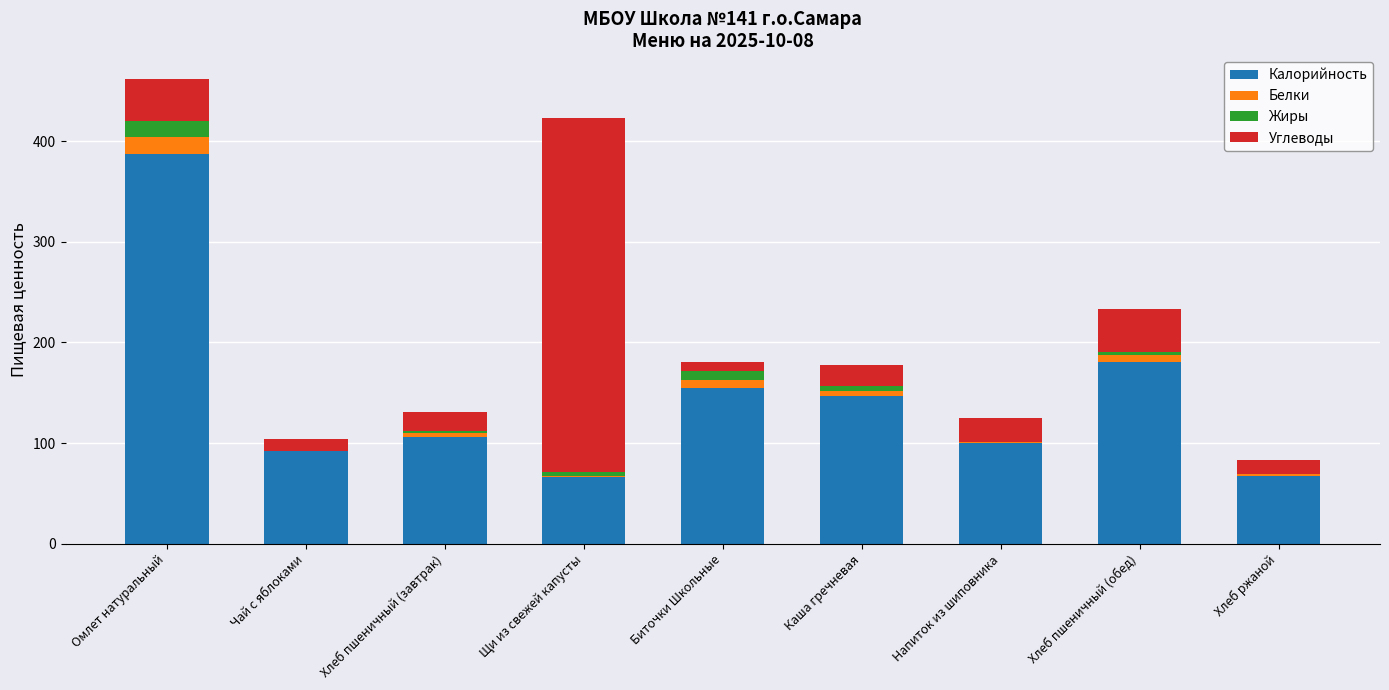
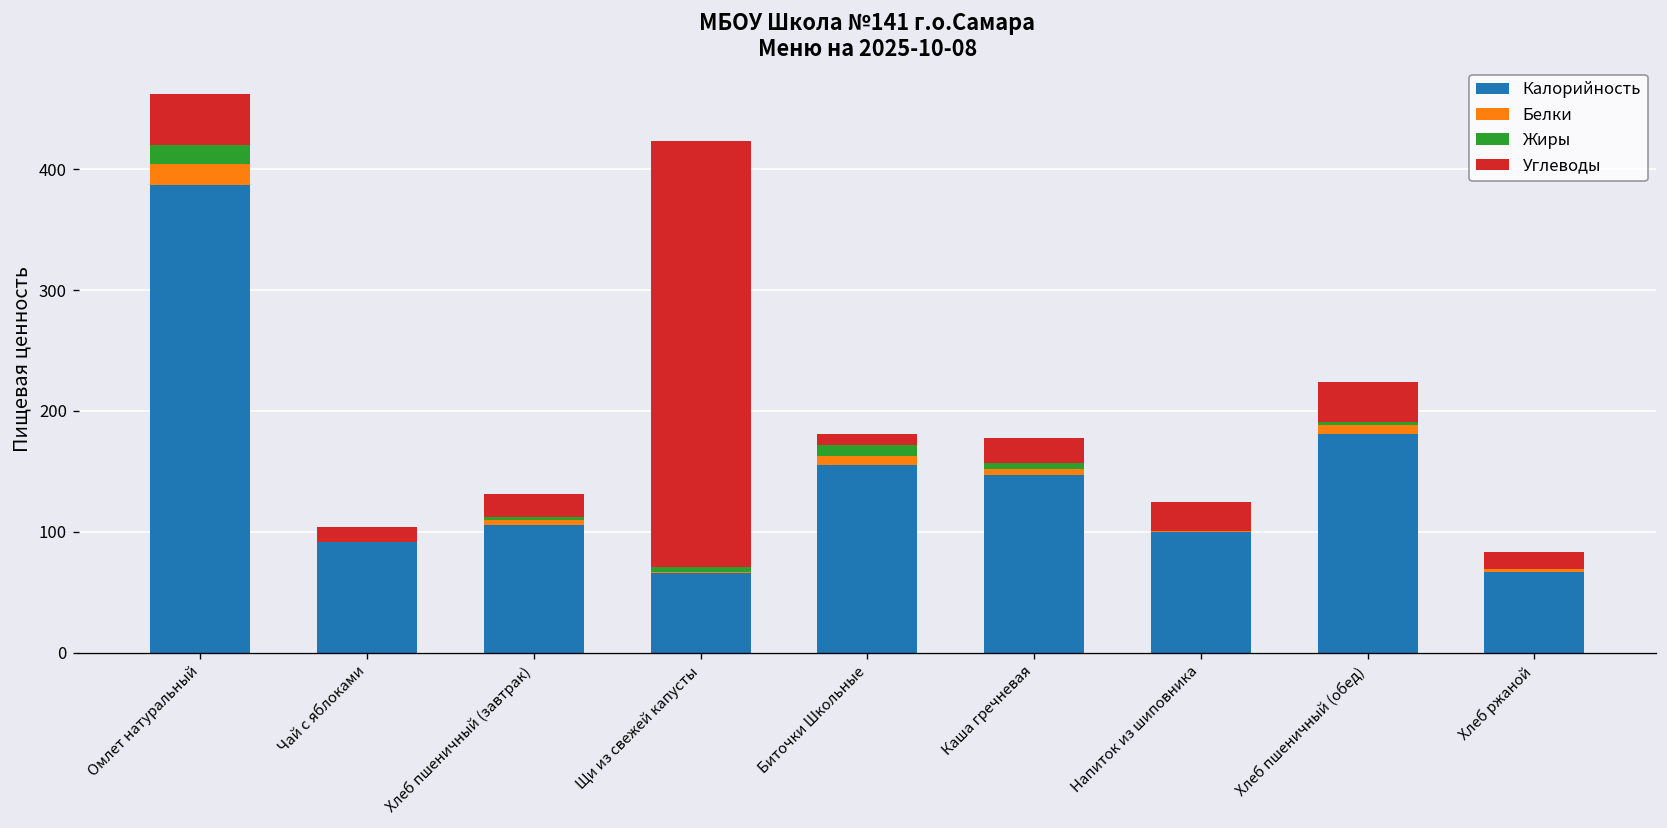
  {
    "Калорийность": {
      "Омлет натуральный": 387,
      "Чай с яблоками": 92,
      "Хлеб пшеничный (завтрак)": 106,
      "Щи из свежей капусты": 66,
      "Биточки Школьные": 155,
      "Каша гречневая": 147,
      "Напиток из шиповника": 100,
      "Хлеб пшеничный (обед)": 181,
      "Хлеб ржаной": 67
    },
    "Белки": {
      "Омлет натуральный": 17,
      "Чай с яблоками": 0,
      "Хлеб пшеничный (завтрак)": 4,
      "Биточки Школьные": 8,
      "Каша гречневая": 5,
      "Хлеб пшеничный (обед)": 7
    },
    "Жиры": {
      "Омлет натуральный": 16,
      "Чай с яблоками": 0,
      "Щи из свежей капусты": 4,
      "Биточки Школьные": 9,
      "Каша гречневая": 5,
      "Напиток из шиповника": 0,
      "Хлеб пшеничный (обед)": 3,
      "Хлеб ржаной": 0
    },
    "Углеводы": {
      "Омлет натуральный": 42,
      "Чай с яблоками": 12,
      "Хлеб пшеничный (завтрак)": 19,
      "Щи из свежей капусты": 352,
      "Биточки Школьные": 9,
      "Каша гречневая": 21,
      "Напиток из шиповника": 24,
-     "Хлеб пшеничный (обед)": 42,
+     "Хлеб пшеничный (обед)": 33,
      "Хлеб ржаной": 14
    }
  }
